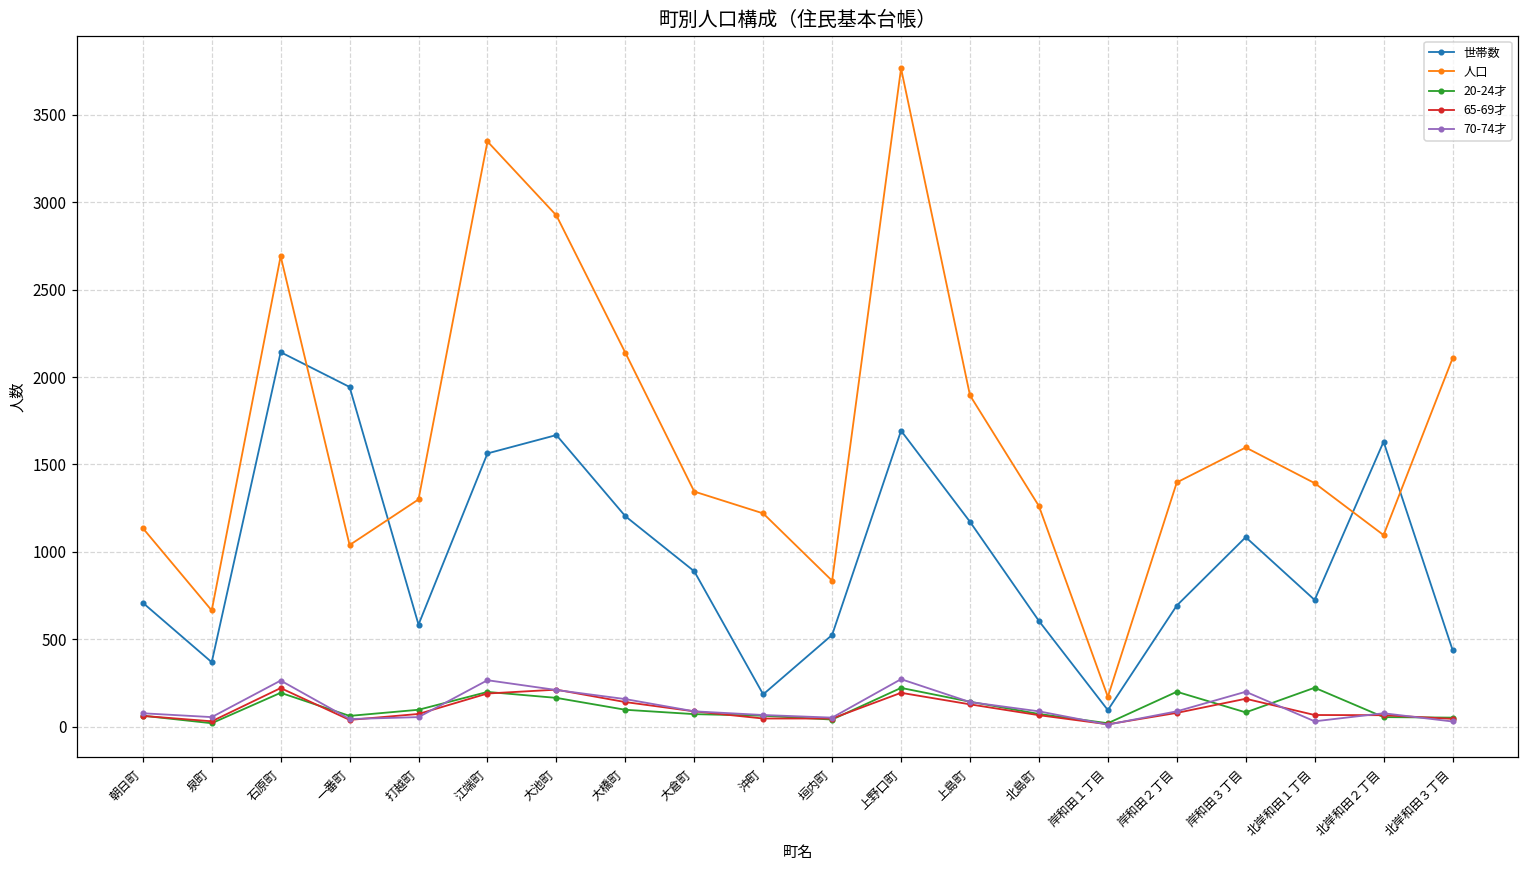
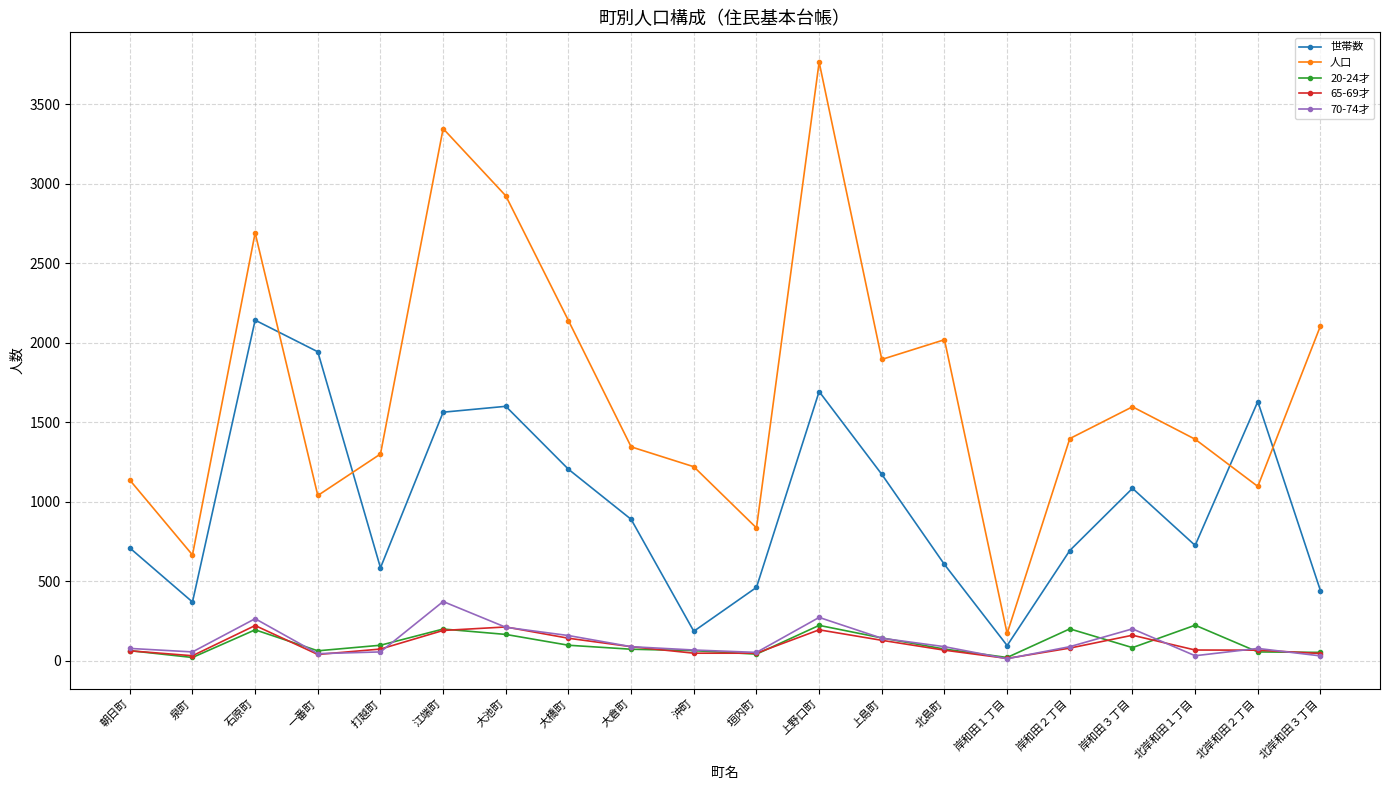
  {
    "世帯数": {
      "朝日町": 710,
      "泉町": 370,
      "石原町": 2140,
      "一番町": 1940,
      "打越町": 580,
      "江端町": 1560,
-     "大池町": 1670,
+     "大池町": 1600,
      "大橋町": 1200,
      "大倉町": 890,
      "沖町": 190,
-     "垣内町": 530,
+     "垣内町": 460,
      "上野口町": 1690,
      "上島町": 1170,
      "北島町": 610,
      "岸和田１丁目": 100,
      "岸和田２丁目": 690,
      "岸和田３丁目": 1080,
      "北岸和田１丁目": 730,
      "北岸和田２丁目": 1630,
      "北岸和田３丁目": 440
    },
    "人口": {
      "朝日町": 1140,
      "泉町": 670,
      "石原町": 2690,
      "一番町": 1040,
      "打越町": 1300,
      "江端町": 3350,
      "大池町": 2920,
      "大橋町": 2140,
      "大倉町": 1350,
      "沖町": 1220,
      "垣内町": 840,
      "上野口町": 3770,
      "上島町": 1900,
-     "北島町": 1260,
+     "北島町": 2020,
      "岸和田１丁目": 170,
      "岸和田２丁目": 1400,
      "岸和田３丁目": 1600,
      "北岸和田１丁目": 1390,
      "北岸和田２丁目": 1100,
      "北岸和田３丁目": 2110
    },
    "20-24才": {
      "石原町": 190,
      "一番町": 60,
      "打越町": 100,
      "大池町": 170,
      "大橋町": 100,
      "上野口町": 220,
      "岸和田２丁目": 200,
      "岸和田３丁目": 80,
      "北岸和田１丁目": 220
    },
    "65-69才": {
      "石原町": 220,
      "打越町": 70,
      "大橋町": 140,
      "沖町": 50,
      "上野口町": 190,
      "岸和田３丁目": 160,
      "北岸和田１丁目": 70
    },
    "70-74才": {
      "泉町": 60,
      "石原町": 260,
      "打越町": 60,
-     "江端町": 270,
+     "江端町": 370,
      "大橋町": 160,
      "上野口町": 270,
      "岸和田３丁目": 200,
      "北岸和田１丁目": 30
    }
  }
